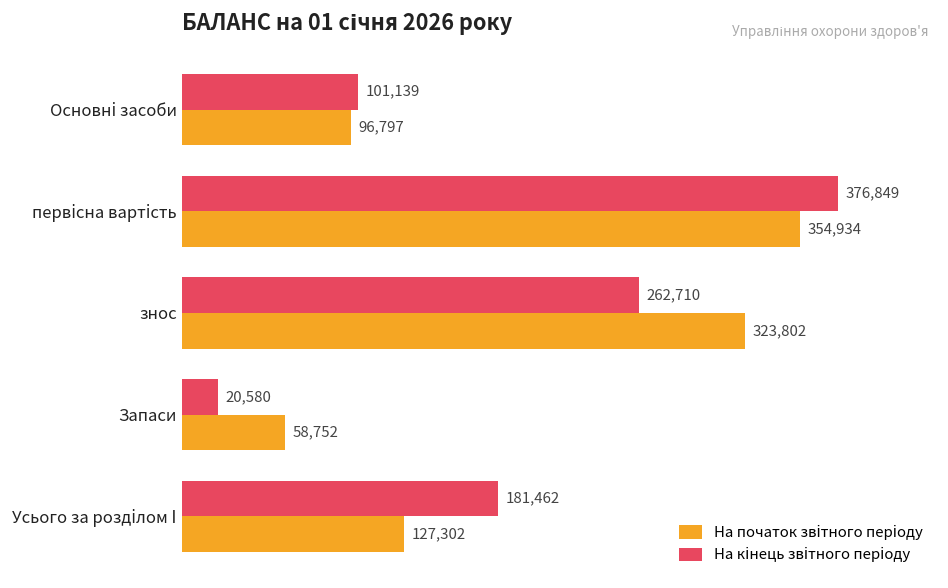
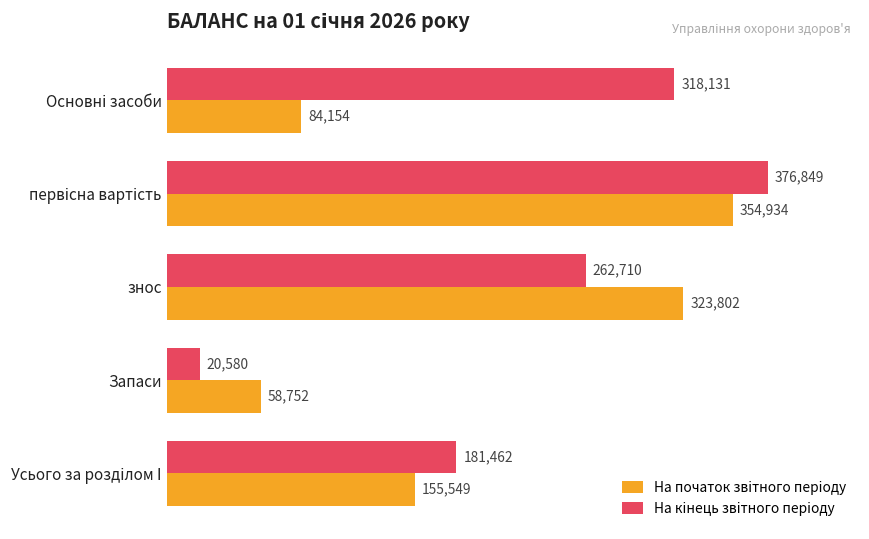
  {
    "На початок звітного періоду": {
-     "Основні засоби": "96,797",
+     "Основні засоби": "84,154",
      "первісна вартість": "354,934",
      "знос": "323,802",
      "Запаси": "58,752",
-     "Усього за розділом І": "127,302"
+     "Усього за розділом І": "155,549"
    },
    "На кінець звітного періоду": {
-     "Основні засоби": "101,139",
+     "Основні засоби": "318,131",
      "первісна вартість": "376,849",
      "знос": "262,710",
      "Запаси": "20,580",
      "Усього за розділом І": "181,462"
    }
  }
